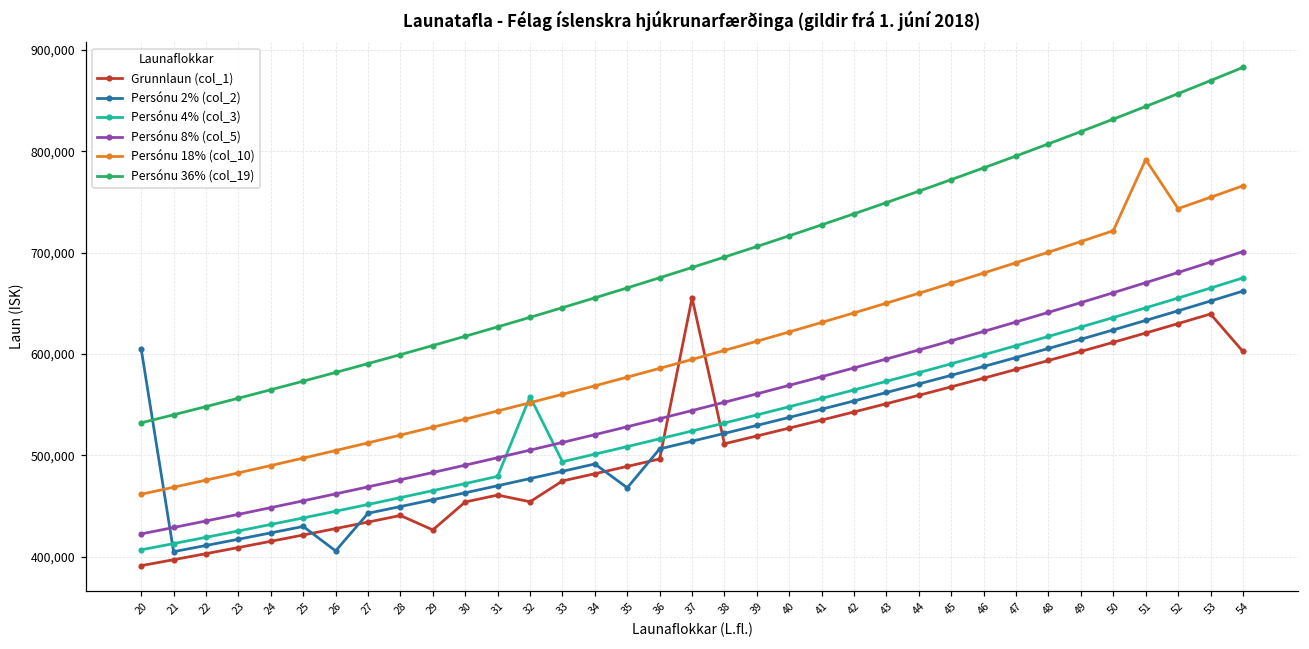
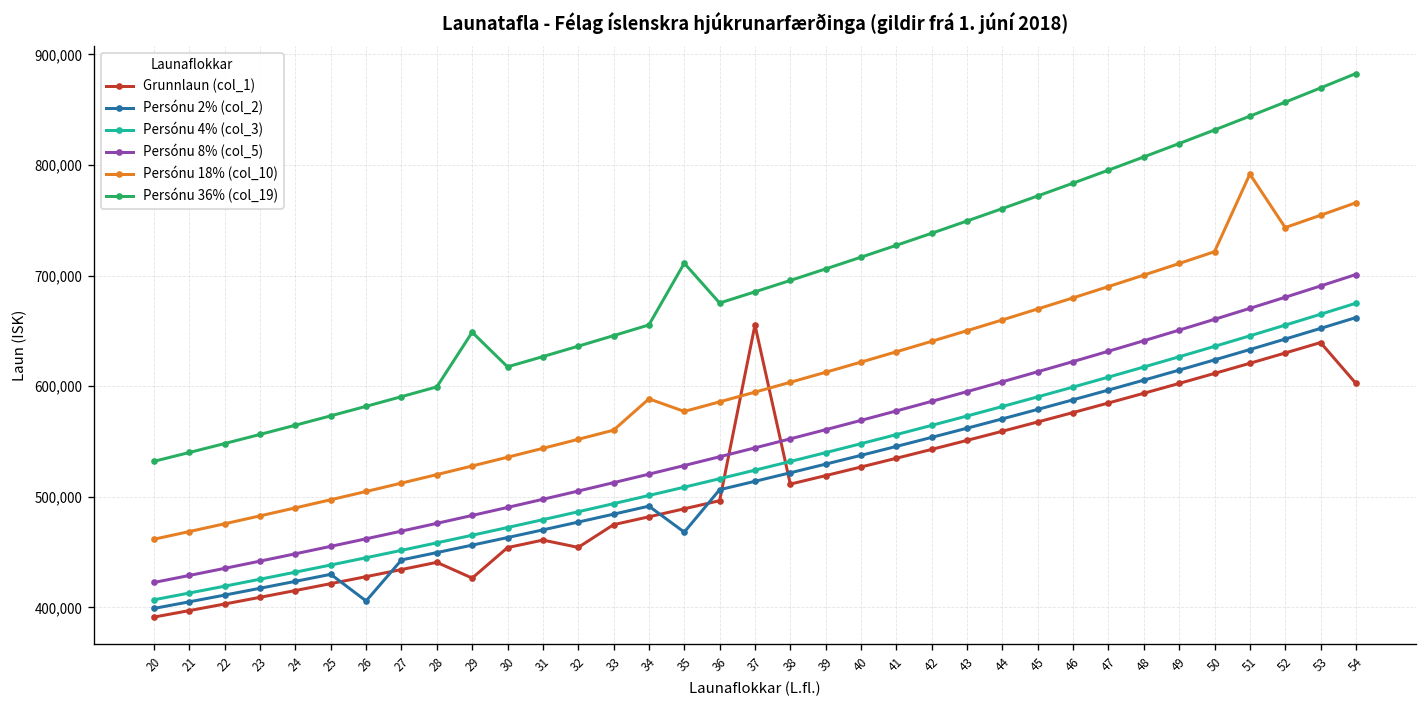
  {
    "Persónu 2% (col_2)": {
-     "20": "600,000",
+     "20": "400,000",
      "21": "410,000",
      "22": "410,000",
      "23": "420,000",
      "24": "420,000",
      "25": "430,000",
      "26": "410,000",
      "27": "440,000",
      "28": "450,000",
      "29": "460,000",
      "30": "460,000",
      "31": "470,000",
      "32": "480,000",
      "33": "480,000",
      "34": "490,000",
      "35": "470,000",
      "36": "510,000",
      "37": "510,000",
      "38": "520,000",
      "39": "530,000",
      "40": "540,000",
      "41": "550,000",
      "42": "550,000",
      "43": "560,000",
      "44": "570,000",
      "45": "580,000",
      "46": "590,000",
      "47": "600,000",
      "48": "610,000",
      "49": "610,000",
      "50": "620,000",
      "51": "630,000",
      "52": "640,000",
      "53": "650,000",
      "54": "660,000"
    },
    "Persónu 4% (col_3)": {
      "20": "410,000",
      "21": "410,000",
      "22": "420,000",
      "23": "430,000",
      "24": "430,000",
      "25": "440,000",
      "26": "440,000",
      "27": "450,000",
      "28": "460,000",
      "29": "470,000",
      "30": "470,000",
      "31": "480,000",
-     "32": "560,000",
+     "32": "490,000",
      "33": "490,000",
      "34": "500,000",
      "35": "510,000",
      "36": "520,000",
      "37": "520,000",
      "38": "530,000",
      "39": "540,000",
      "40": "550,000",
      "41": "560,000",
      "42": "560,000",
      "43": "570,000",
      "44": "580,000",
      "45": "590,000",
      "46": "600,000",
      "47": "610,000",
      "48": "620,000",
      "49": "630,000",
      "50": "640,000",
      "51": "650,000",
      "52": "660,000",
      "53": "660,000",
      "54": "670,000"
    },
    "Persónu 18% (col_10)": {
      "20": "460,000",
      "21": "470,000",
      "22": "480,000",
      "23": "480,000",
      "24": "490,000",
      "25": "500,000",
      "26": "500,000",
      "27": "510,000",
      "28": "520,000",
      "29": "530,000",
      "30": "540,000",
      "31": "540,000",
      "32": "550,000",
      "33": "560,000",
-     "34": "570,000",
+     "34": "590,000",
      "35": "580,000",
      "36": "590,000",
      "37": "590,000",
      "38": "600,000",
      "39": "610,000",
      "40": "620,000",
      "41": "630,000",
      "42": "640,000",
      "43": "650,000",
      "44": "660,000",
      "45": "670,000",
      "46": "680,000",
      "47": "690,000",
      "48": "700,000",
      "49": "710,000",
      "50": "720,000",
      "51": "790,000",
      "52": "740,000",
      "53": "750,000",
      "54": "770,000"
    },
    "Persónu 36% (col_19)": {
      "20": "530,000",
      "21": "540,000",
      "22": "550,000",
      "23": "560,000",
      "24": "560,000",
      "25": "570,000",
      "26": "580,000",
      "27": "590,000",
      "28": "600,000",
-     "29": "610,000",
+     "29": "650,000",
      "30": "620,000",
      "31": "630,000",
      "32": "640,000",
      "33": "650,000",
      "34": "660,000",
-     "35": "670,000",
+     "35": "710,000",
      "36": "680,000",
      "37": "690,000",
      "38": "700,000",
      "39": "710,000",
      "40": "720,000",
      "41": "730,000",
      "42": "740,000",
      "43": "750,000",
      "44": "760,000",
      "45": "770,000",
      "46": "780,000",
      "47": "800,000",
      "48": "810,000",
      "49": "820,000",
      "50": "830,000",
      "51": "840,000",
      "52": "860,000",
      "53": "870,000",
      "54": "880,000"
    }
  }
